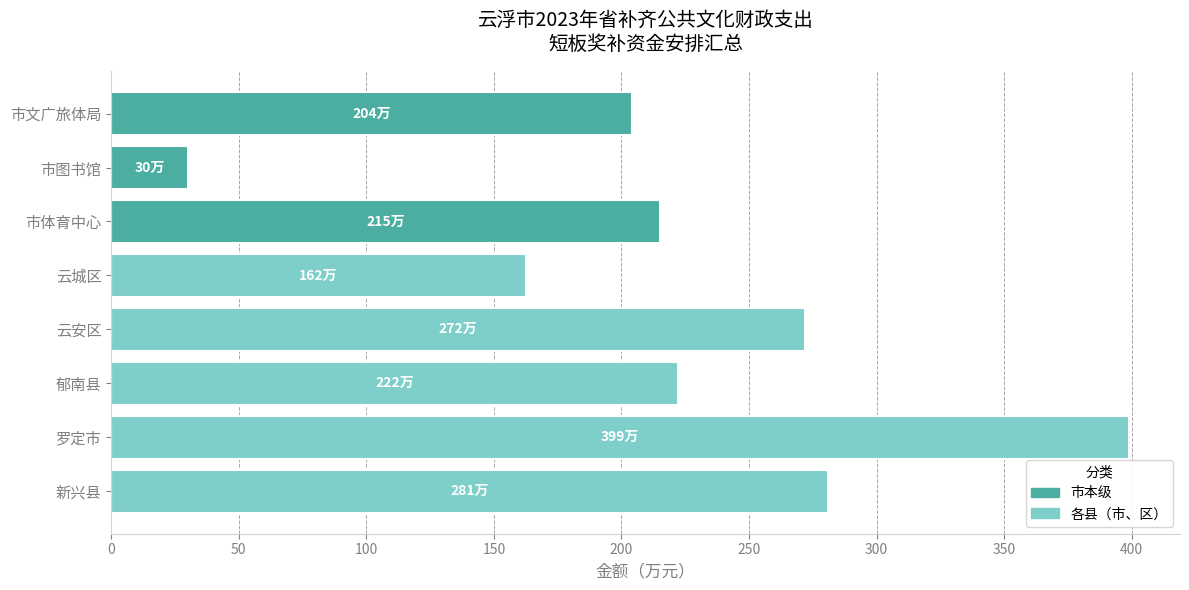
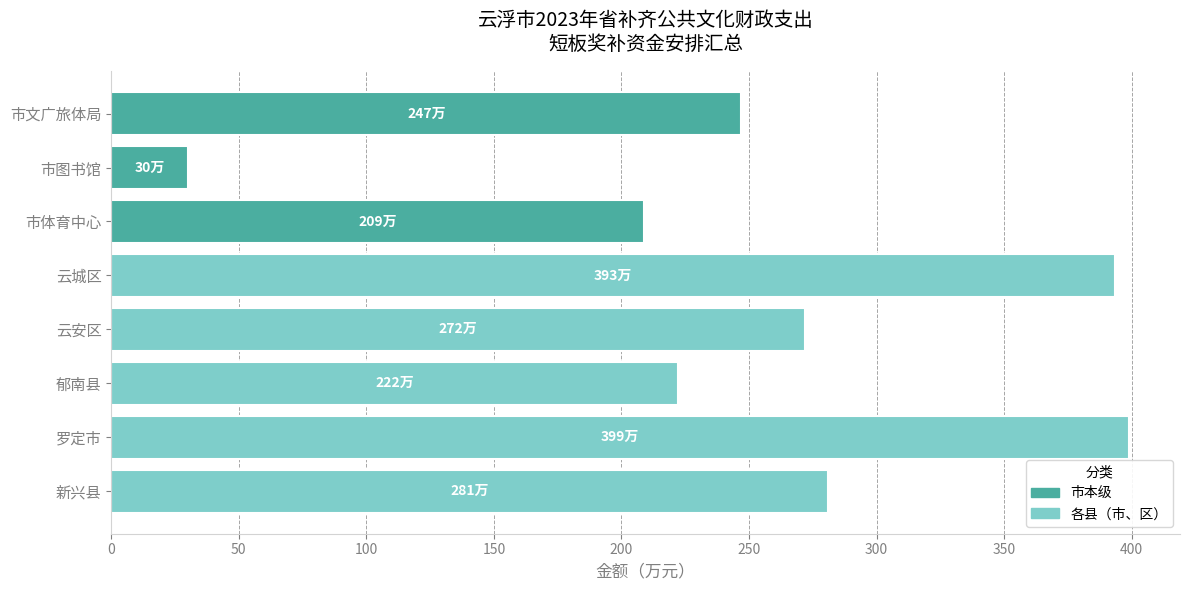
  {
-   "市文广旅体局": "204万",
+   "市文广旅体局": "247万",
    "市图书馆": "30万",
-   "市体育中心": "215万",
-   "云城区": "162万",
+   "市体育中心": "209万",
+   "云城区": "393万",
    "云安区": "272万",
    "郁南县": "222万",
    "罗定市": "399万",
    "新兴县": "281万"
  }
